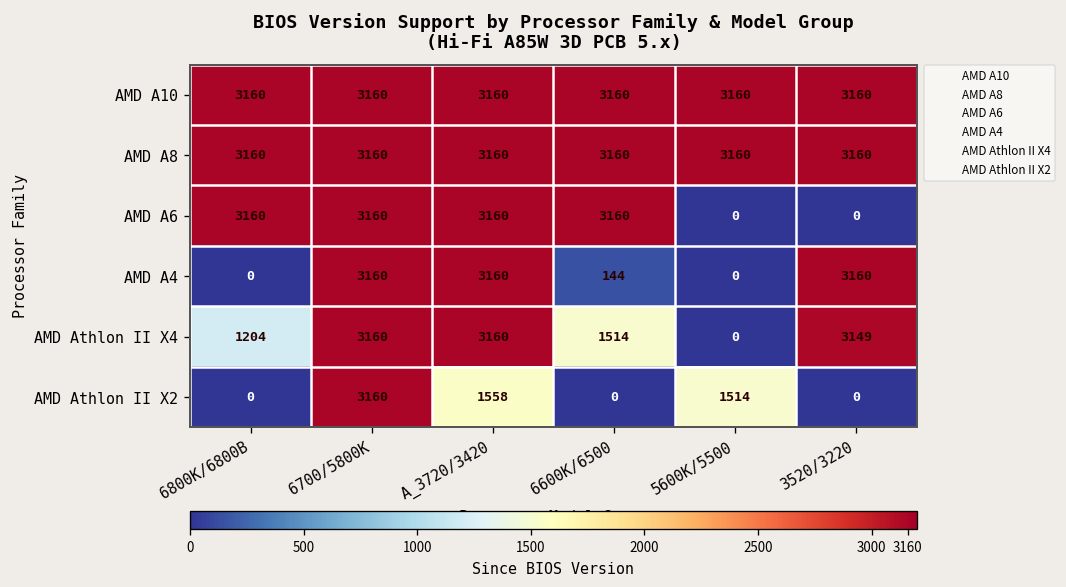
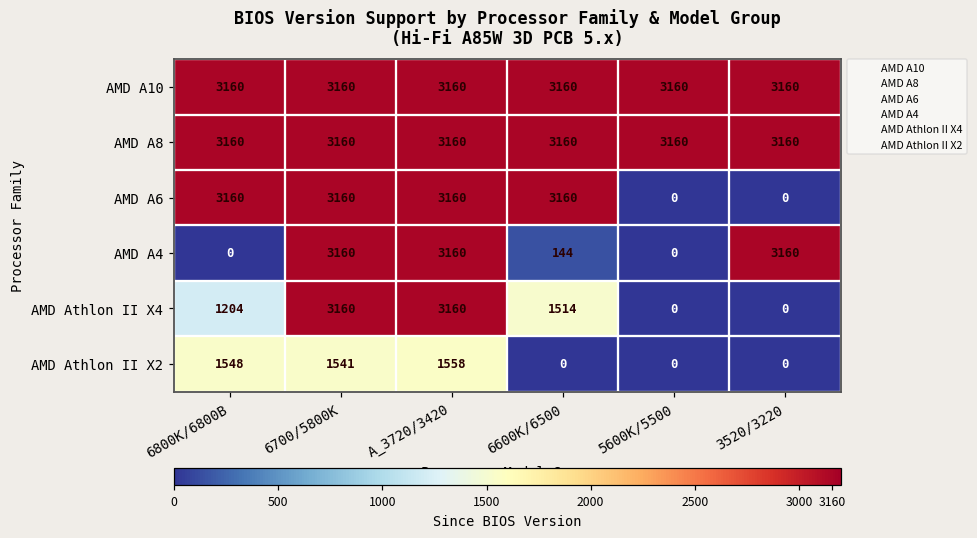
  {
    "AMD A10": {
      "6800K/6800B": 3160,
      "6700/5800K": 3160,
      "A_3720/3420": 3160,
      "6600K/6500": 3160,
      "5600K/5500": 3160,
      "3520/3220": 3160
    },
    "AMD A8": {
      "6800K/6800B": 3160,
      "6700/5800K": 3160,
      "A_3720/3420": 3160,
      "6600K/6500": 3160,
      "5600K/5500": 3160,
      "3520/3220": 3160
    },
    "AMD A6": {
      "6800K/6800B": 3160,
      "6700/5800K": 3160,
      "A_3720/3420": 3160,
      "6600K/6500": 3160,
      "5600K/5500": 0,
      "3520/3220": 0
    },
    "AMD A4": {
      "6800K/6800B": 0,
      "6700/5800K": 3160,
      "A_3720/3420": 3160,
      "6600K/6500": 144,
      "5600K/5500": 0,
      "3520/3220": 3160
    },
    "AMD Athlon II X4": {
      "6800K/6800B": 1204,
      "6700/5800K": 3160,
      "A_3720/3420": 3160,
      "6600K/6500": 1514,
      "5600K/5500": 0,
-     "3520/3220": 3149
+     "3520/3220": 0
    },
    "AMD Athlon II X2": {
-     "6800K/6800B": 0,
-     "6700/5800K": 3160,
+     "6800K/6800B": 1548,
+     "6700/5800K": 1541,
      "A_3720/3420": 1558,
      "6600K/6500": 0,
-     "5600K/5500": 1514,
+     "5600K/5500": 0,
      "3520/3220": 0
    }
  }
